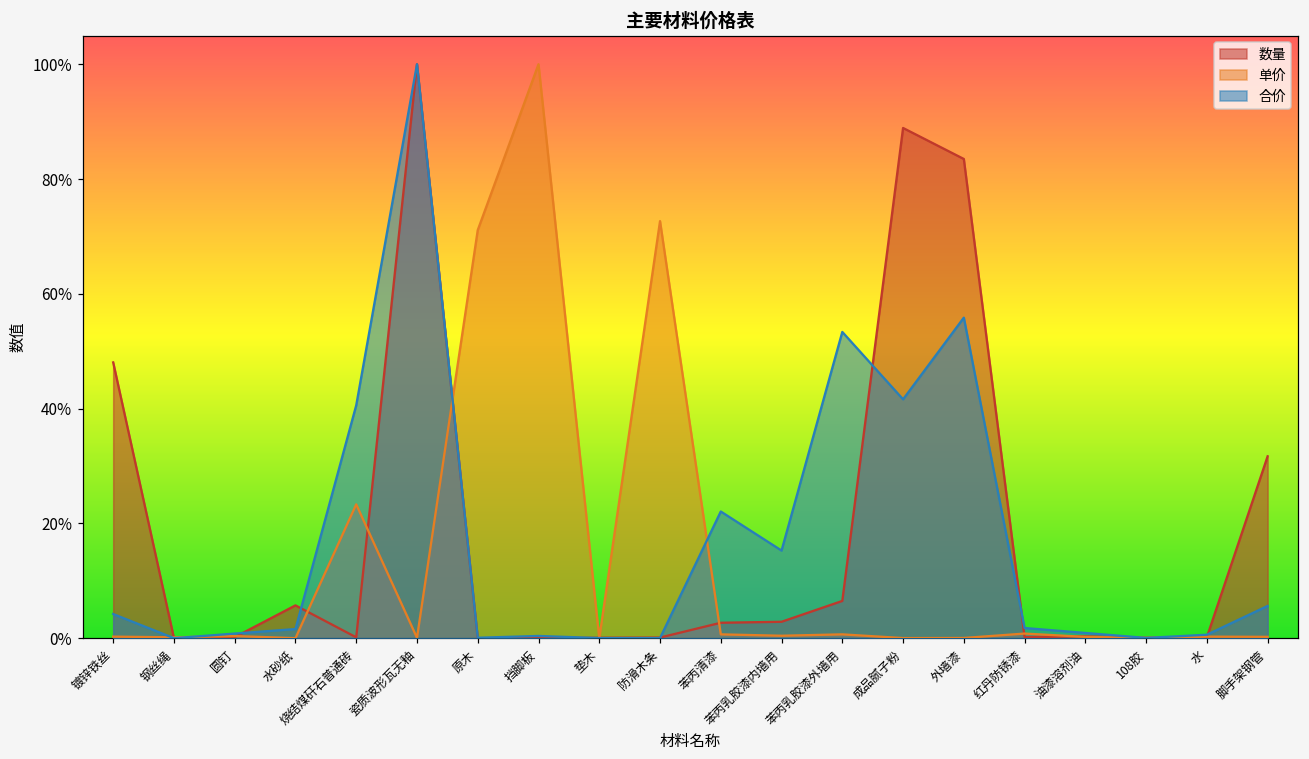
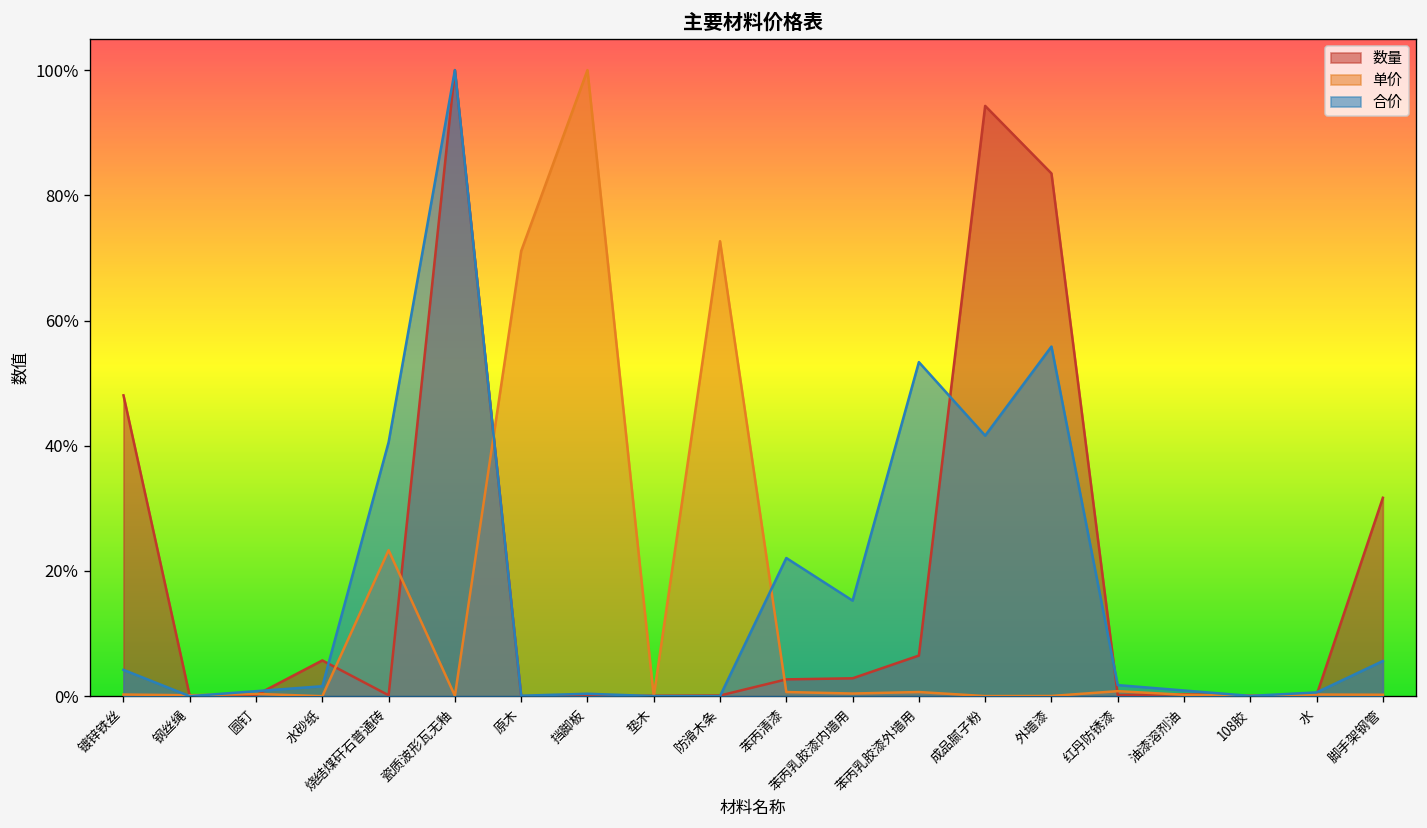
  {
    "数量": {
      "镀锌铁丝": "48%",
      "水砂纸": "6%",
      "烧结煤矸石普通砖": "0%",
      "苯丙清漆": "3%",
      "苯丙乳胶漆内墙用": "3%",
      "苯丙乳胶漆外墙用": "6%",
-     "成品腻子粉": "89%",
+     "成品腻子粉": "94%",
      "外墙漆": "83%",
      "红丹防锈漆": "0%",
      "脚手架钢管": "32%"
    },
    "单价": {
      "镀锌铁丝": "0%",
      "水砂纸": "0%",
      "烧结煤矸石普通砖": "23%",
      "瓷质波形瓦无釉": "0%",
      "原木": "71%",
      "挡脚板": "100%",
      "防滑木条": "73%",
      "苯丙清漆": "1%",
      "苯丙乳胶漆内墙用": "0%",
      "苯丙乳胶漆外墙用": "1%",
      "成品腻子粉": "0%",
      "外墙漆": "0%",
      "红丹防锈漆": "1%",
      "脚手架钢管": "0%"
    },
    "合价": {
      "镀锌铁丝": "4%",
      "水砂纸": "2%",
      "烧结煤矸石普通砖": "41%",
      "苯丙清漆": "22%",
      "苯丙乳胶漆内墙用": "15%",
      "苯丙乳胶漆外墙用": "53%",
      "成品腻子粉": "42%",
      "外墙漆": "56%",
      "红丹防锈漆": "2%",
      "油漆溶剂油": "1%",
      "脚手架钢管": "6%"
    }
  }
